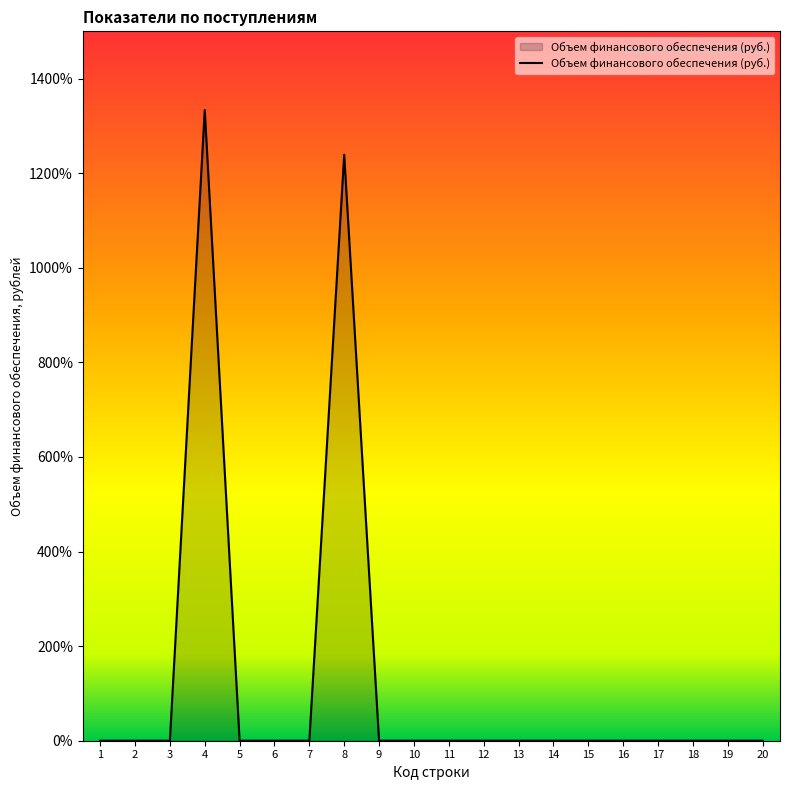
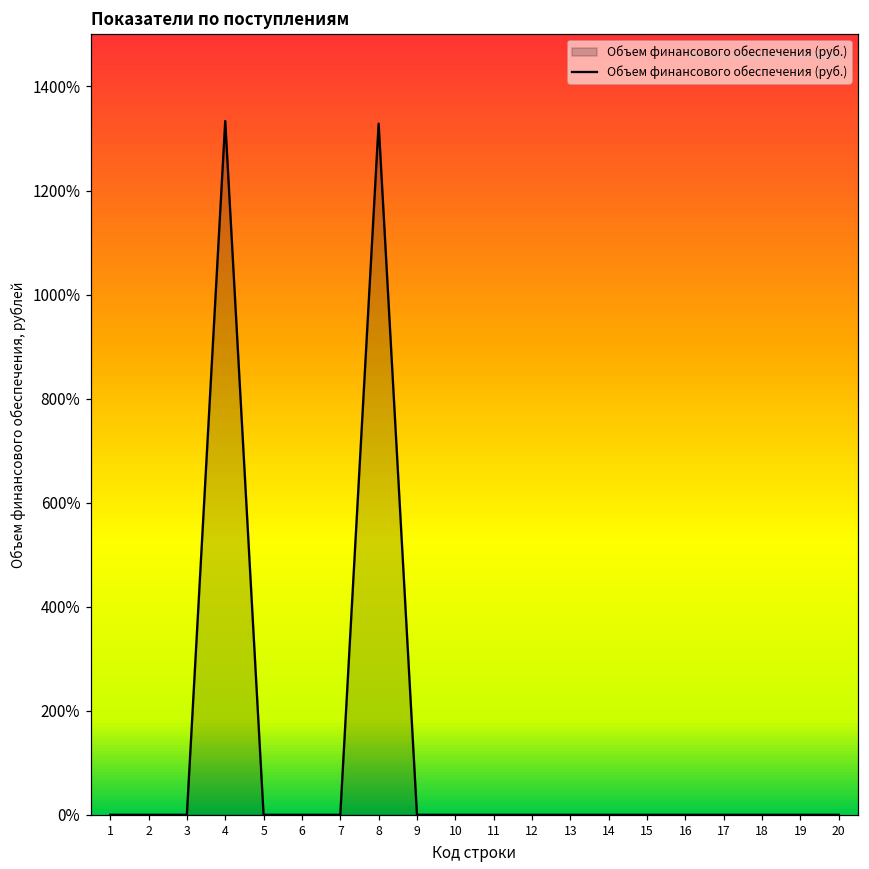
  {
    "1": "0%",
    "2": "0%",
    "3": "0%",
    "4": "1330%",
    "5": "0%",
    "6": "0%",
    "7": "0%",
-   "8": "1240%",
+   "8": "1330%",
    "9": "0%",
    "10": "0%",
    "11": "0%",
    "12": "0%",
    "13": "0%",
    "14": "0%",
    "15": "0%",
    "16": "0%",
    "17": "0%",
    "18": "0%",
    "19": "0%",
    "20": "0%"
  }
